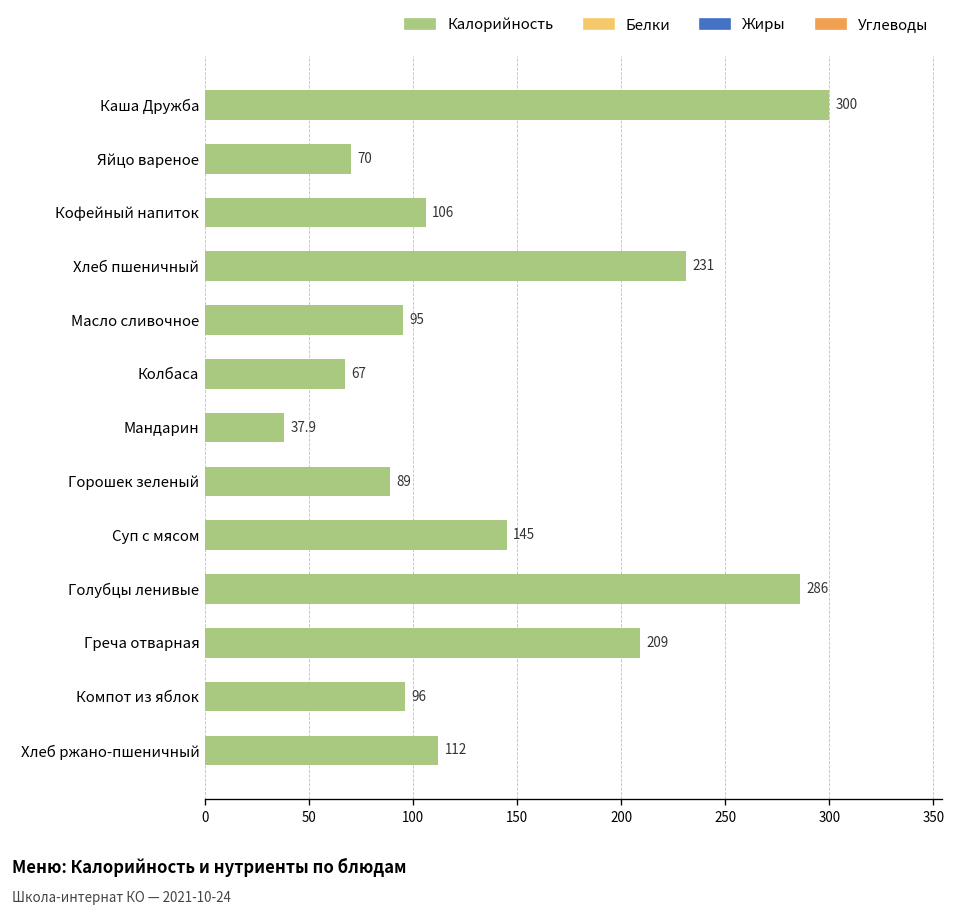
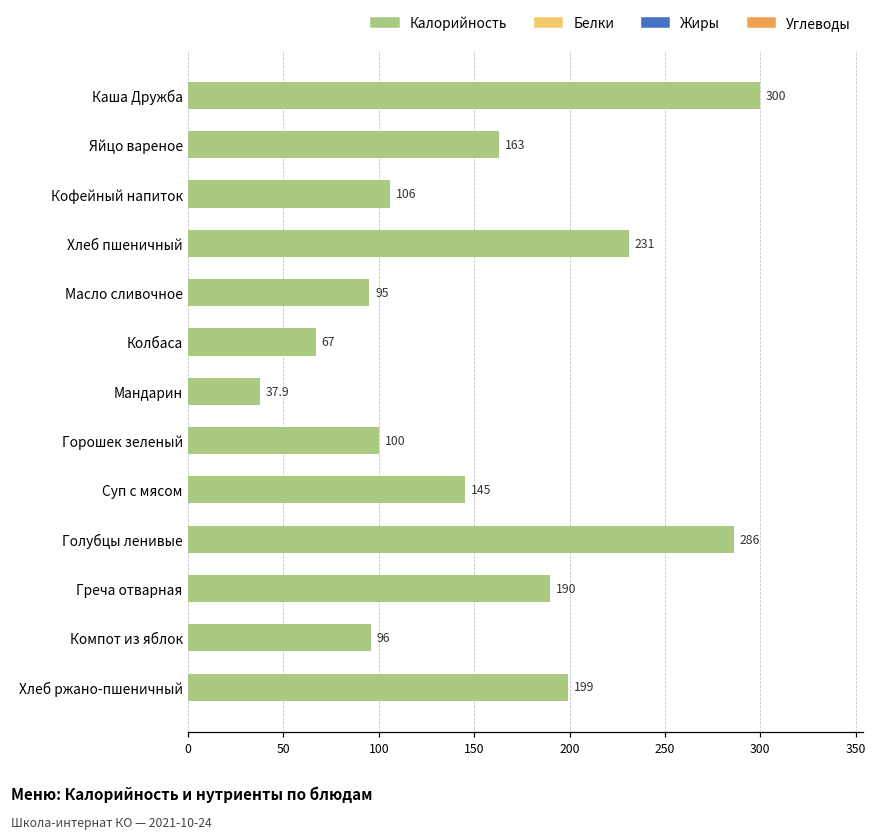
  {
    "Каша Дружба": 300,
-   "Яйцо вареное": 70,
+   "Яйцо вареное": 163,
    "Кофейный напиток": 106,
    "Хлеб пшеничный": 231,
    "Масло сливочное": 95,
    "Колбаса": 67,
    "Мандарин": 37.9,
-   "Горошек зеленый": 89,
+   "Горошек зеленый": 100,
    "Суп с мясом": 145,
    "Голубцы ленивые": 286,
-   "Греча отварная": 209,
+   "Греча отварная": 190,
    "Компот из яблок": 96,
-   "Хлеб ржано-пшеничный": 112
+   "Хлеб ржано-пшеничный": 199
  }
